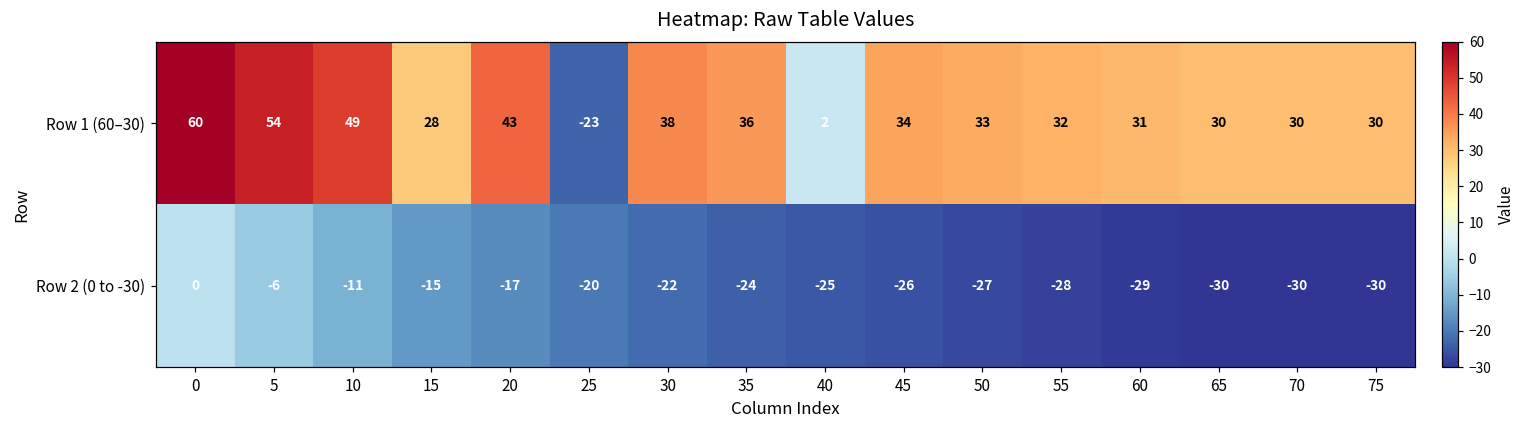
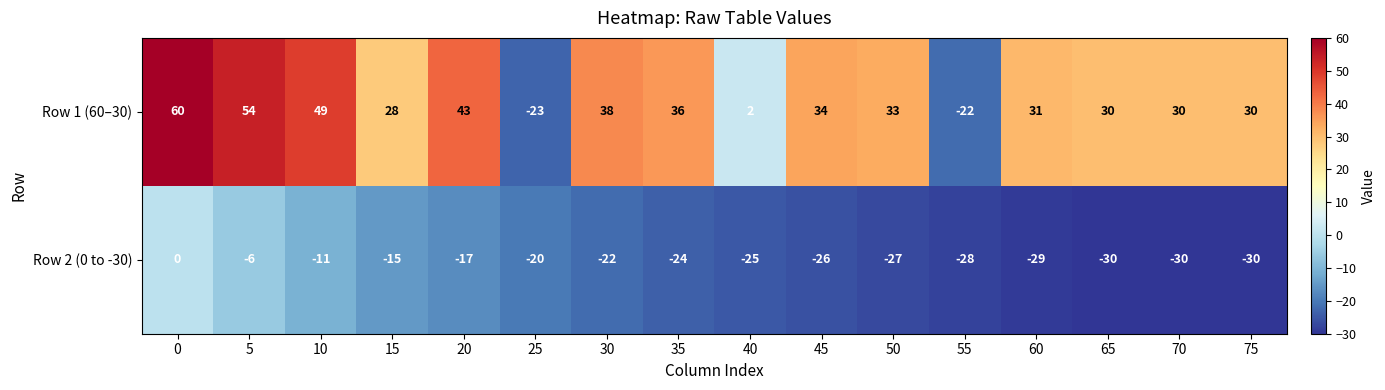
  {
    "Row 1 (60–30)": {
      "0": 60,
      "5": 54,
      "10": 49,
      "15": 28,
      "20": 43,
      "25": -23,
      "30": 38,
      "35": 36,
      "40": 2,
      "45": 34,
      "50": 33,
-     "55": 32,
+     "55": -22,
      "60": 31,
      "65": 30,
      "70": 30,
      "75": 30
    },
    "Row 2 (0 to -30)": {
      "0": 0,
      "5": -6,
      "10": -11,
      "15": -15,
      "20": -17,
      "25": -20,
      "30": -22,
      "35": -24,
      "40": -25,
      "45": -26,
      "50": -27,
      "55": -28,
      "60": -29,
      "65": -30,
      "70": -30,
      "75": -30
    }
  }
